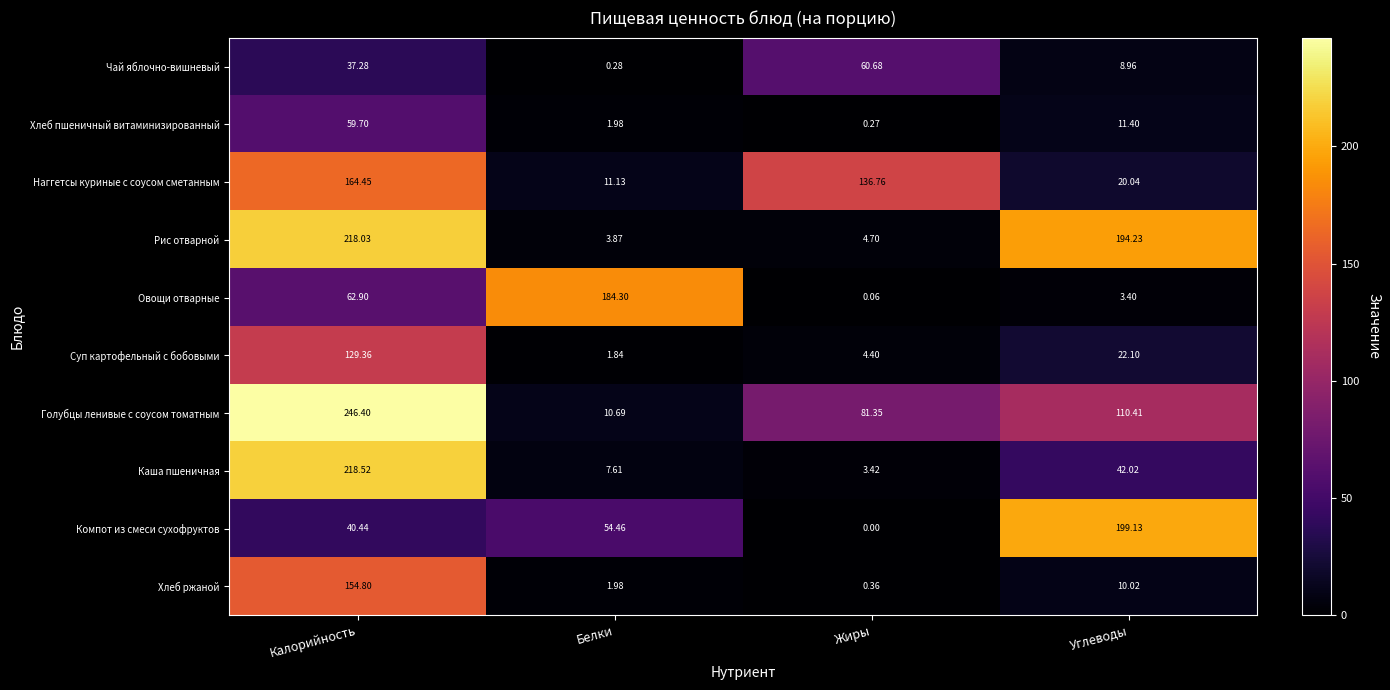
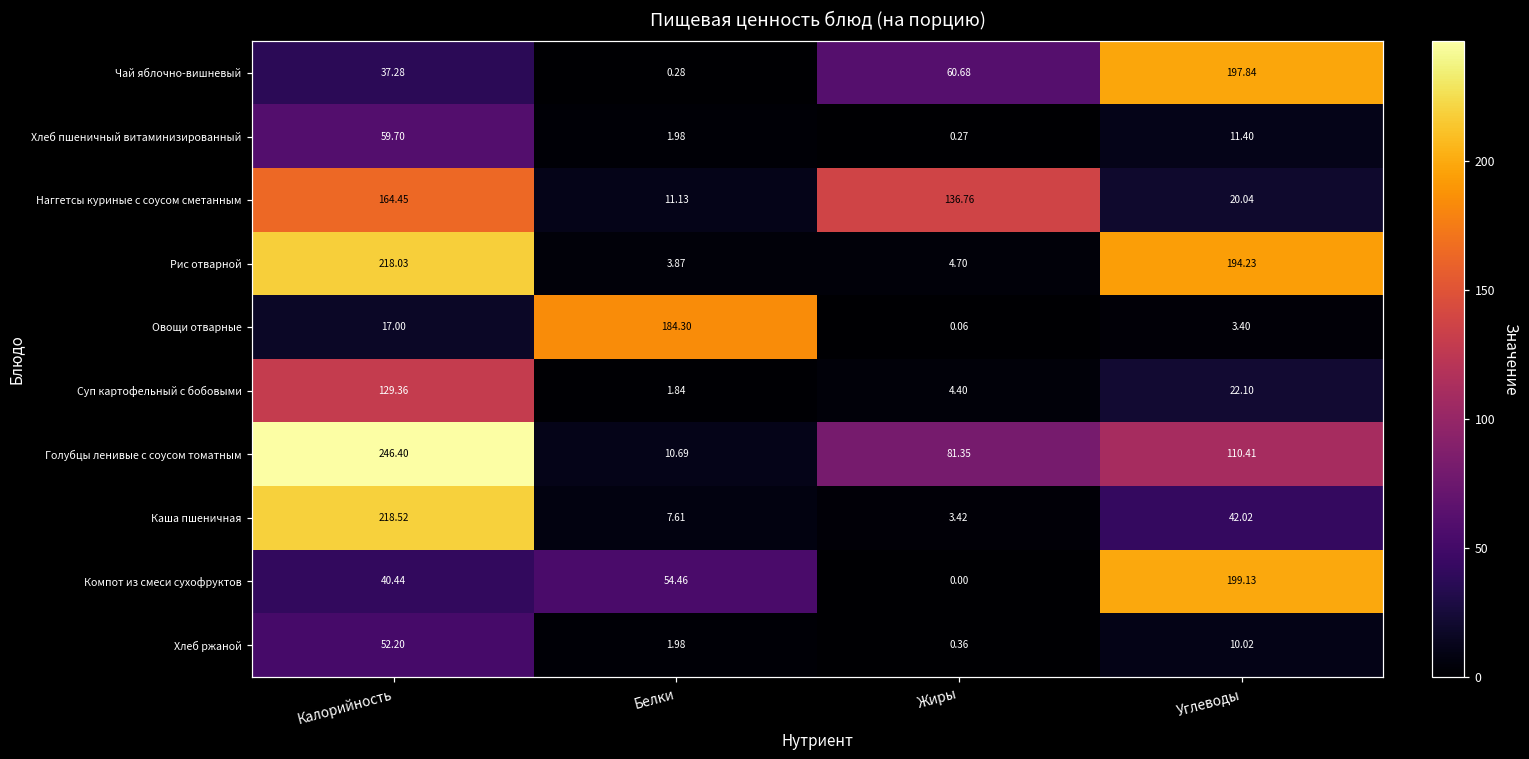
  {
    "Чай яблочно-вишневый": {
      "Калорийность": 37.28,
      "Белки": 0.28,
      "Жиры": 60.68,
-     "Углеводы": 8.96
+     "Углеводы": 197.84
    },
    "Хлеб пшеничный витаминизированный": {
      "Калорийность": 59.70,
      "Белки": 1.98,
      "Жиры": 0.27,
      "Углеводы": 11.40
    },
    "Наггетсы куриные с соусом сметанным": {
      "Калорийность": 164.45,
      "Белки": 11.13,
      "Жиры": 136.76,
      "Углеводы": 20.04
    },
    "Рис отварной": {
      "Калорийность": 218.03,
      "Белки": 3.87,
      "Жиры": 4.70,
      "Углеводы": 194.23
    },
    "Овощи отварные": {
-     "Калорийность": 62.90,
+     "Калорийность": 17.00,
      "Белки": 184.30,
      "Жиры": 0.06,
      "Углеводы": 3.40
    },
    "Суп картофельный с бобовыми": {
      "Калорийность": 129.36,
      "Белки": 1.84,
      "Жиры": 4.40,
      "Углеводы": 22.10
    },
    "Голубцы ленивые с соусом томатным": {
      "Калорийность": 246.40,
      "Белки": 10.69,
      "Жиры": 81.35,
      "Углеводы": 110.41
    },
    "Каша пшеничная": {
      "Калорийность": 218.52,
      "Белки": 7.61,
      "Жиры": 3.42,
      "Углеводы": 42.02
    },
    "Компот из смеси сухофруктов": {
      "Калорийность": 40.44,
      "Белки": 54.46,
      "Жиры": 0.00,
      "Углеводы": 199.13
    },
    "Хлеб ржаной": {
-     "Калорийность": 154.80,
+     "Калорийность": 52.20,
      "Белки": 1.98,
      "Жиры": 0.36,
      "Углеводы": 10.02
    }
  }
